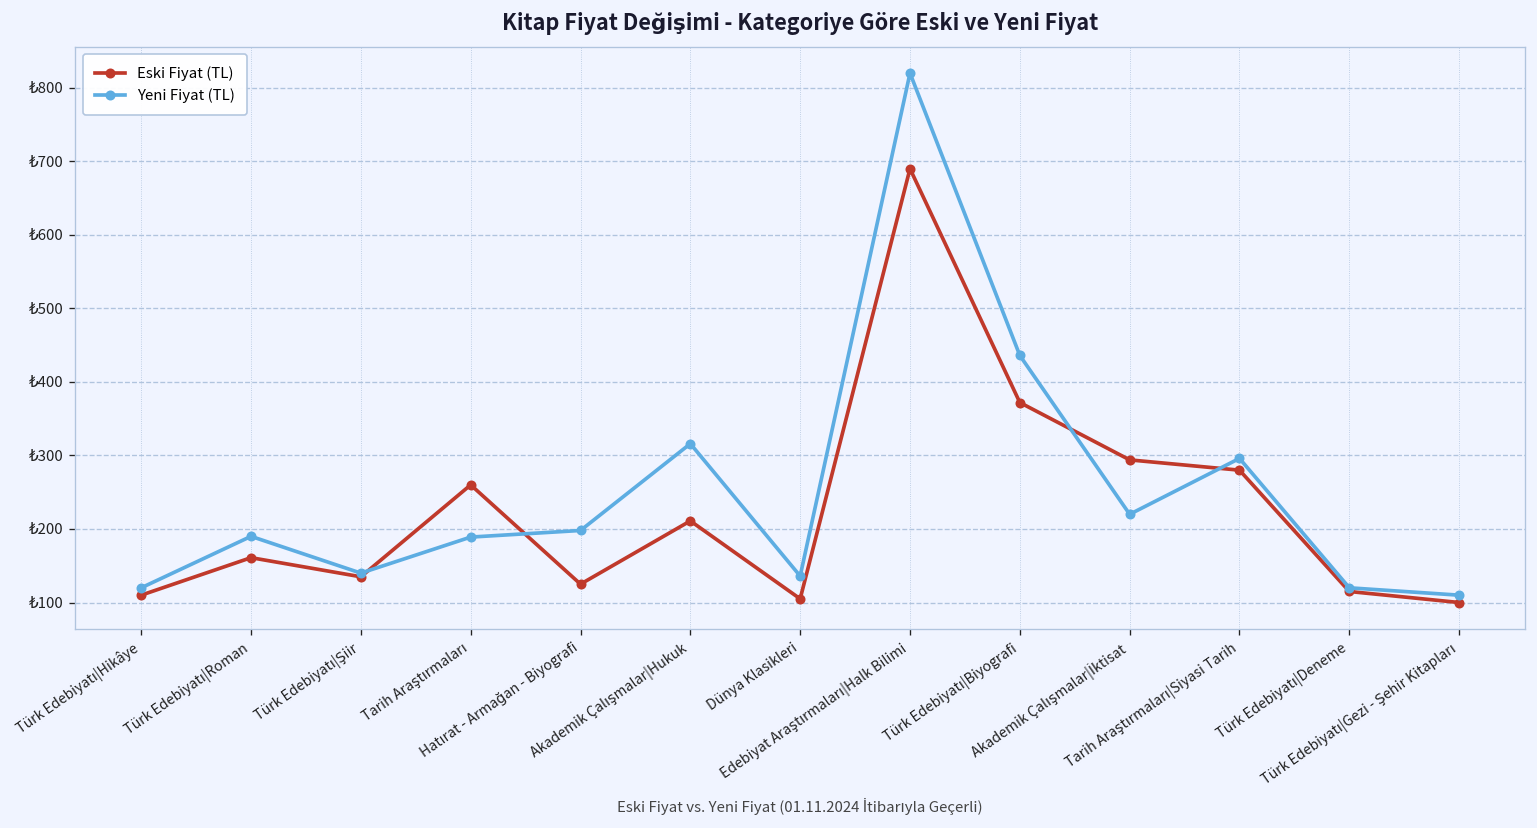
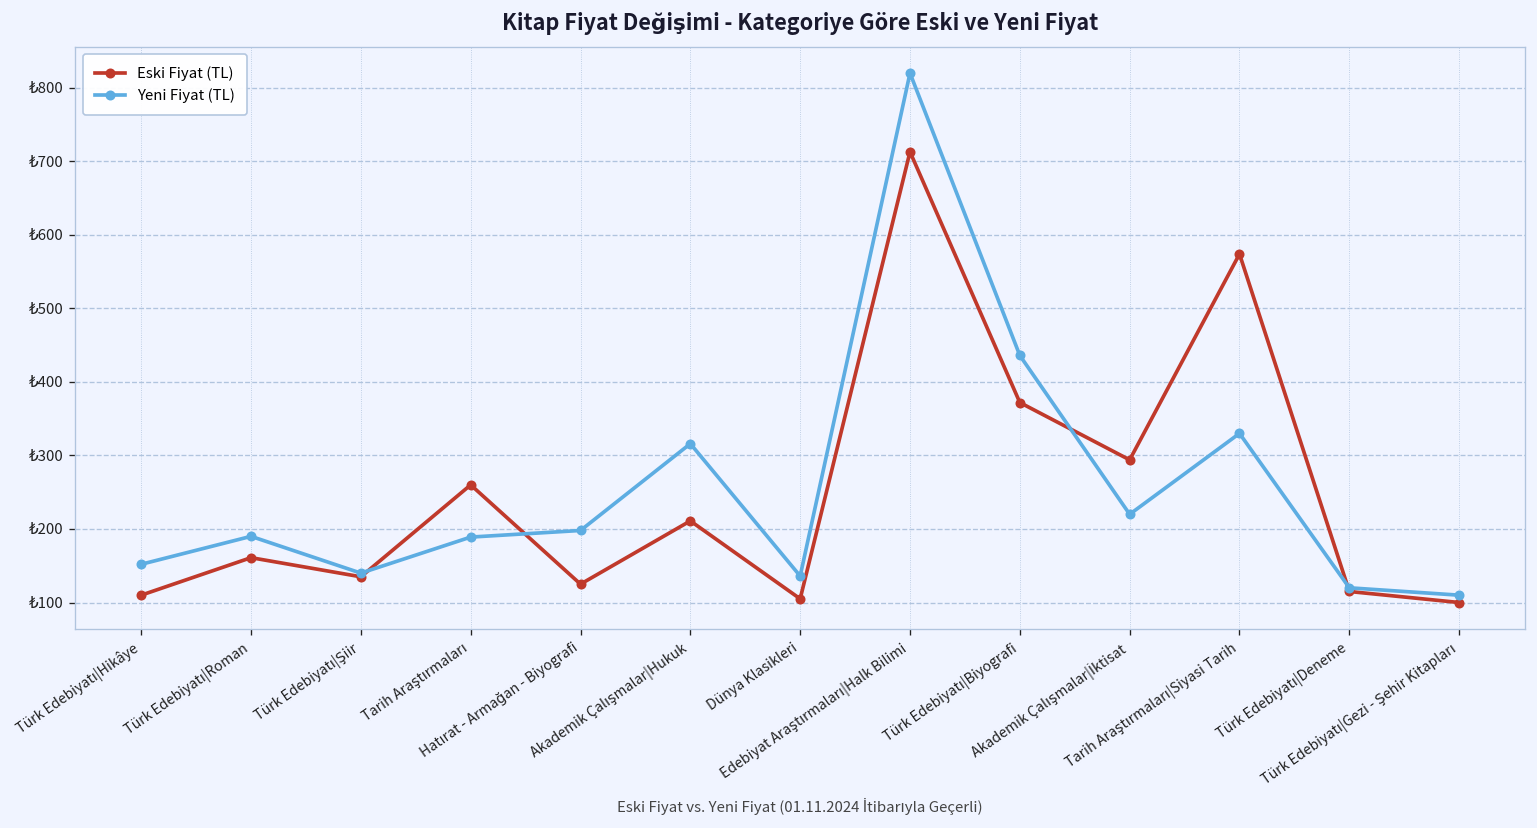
  {
    "Eski Fiyat (TL)": {
      "Türk Edebiyatı|Hikâye": "₺110",
      "Türk Edebiyatı|Roman": "₺160",
      "Türk Edebiyatı|Şiir": "₺140",
      "Tarih Araştırmaları": "₺260",
      "Hatırat - Armağan - Biyografi": "₺130",
      "Akademik Çalışmalar|Hukuk": "₺210",
      "Dünya Klasikleri": "₺110",
-     "Edebiyat Araştırmaları|Halk Bilimi": "₺690",
+     "Edebiyat Araştırmaları|Halk Bilimi": "₺710",
      "Türk Edebiyatı|Biyografi": "₺370",
      "Akademik Çalışmalar|İktisat": "₺290",
-     "Tarih Araştırmaları|Siyasi Tarih": "₺280",
+     "Tarih Araştırmaları|Siyasi Tarih": "₺570",
      "Türk Edebiyatı|Deneme": "₺120",
      "Türk Edebiyatı|Gezi - Şehir Kitapları": "₺100"
    },
    "Yeni Fiyat (TL)": {
-     "Türk Edebiyatı|Hikâye": "₺120",
+     "Türk Edebiyatı|Hikâye": "₺150",
      "Türk Edebiyatı|Roman": "₺190",
      "Türk Edebiyatı|Şiir": "₺140",
      "Tarih Araştırmaları": "₺190",
      "Hatırat - Armağan - Biyografi": "₺200",
      "Akademik Çalışmalar|Hukuk": "₺320",
      "Dünya Klasikleri": "₺140",
      "Edebiyat Araştırmaları|Halk Bilimi": "₺820",
      "Türk Edebiyatı|Biyografi": "₺440",
      "Akademik Çalışmalar|İktisat": "₺220",
-     "Tarih Araştırmaları|Siyasi Tarih": "₺300",
+     "Tarih Araştırmaları|Siyasi Tarih": "₺330",
      "Türk Edebiyatı|Deneme": "₺120",
      "Türk Edebiyatı|Gezi - Şehir Kitapları": "₺110"
    }
  }
